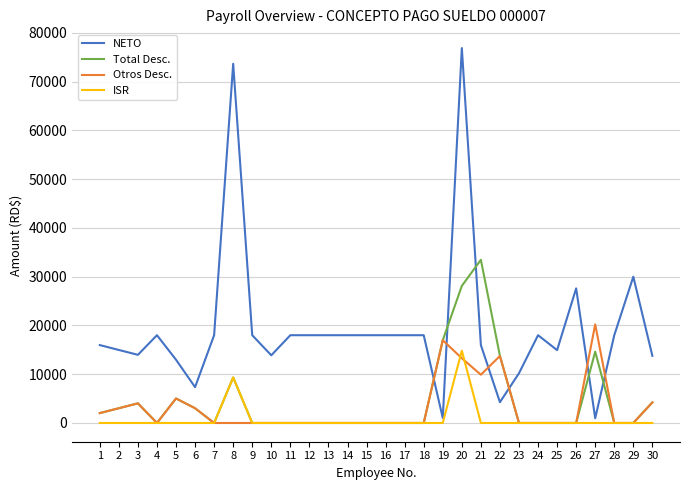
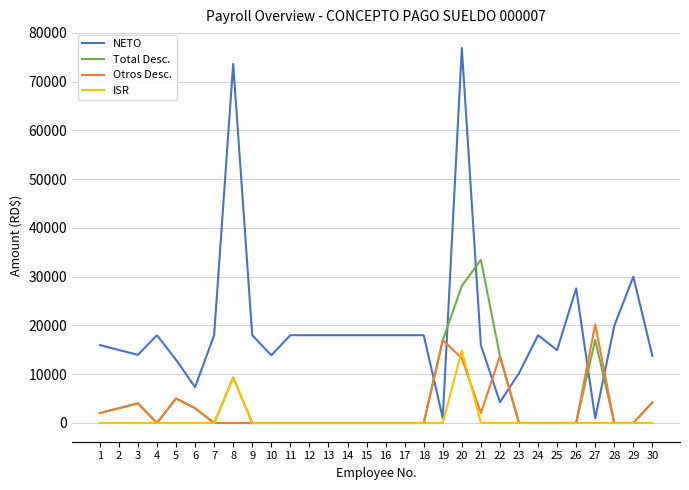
  {
    "NETO": {
      "1": 16000,
      "2": 15000,
      "3": 14000,
      "4": 18000,
      "5": 13000,
      "6": 7000,
      "7": 18000,
      "8": 74000,
      "9": 18000,
      "10": 14000,
      "11": 18000,
      "12": 18000,
      "13": 18000,
      "14": 18000,
      "15": 18000,
      "16": 18000,
      "17": 18000,
      "18": 18000,
      "19": 1000,
      "20": 77000,
      "21": 16000,
      "22": 4000,
      "23": 10000,
      "24": 18000,
      "25": 15000,
      "26": 28000,
      "27": 1000,
-     "28": 18000,
+     "28": 20000,
      "29": 30000,
      "30": 14000
    },
    "Total Desc.": {
      "20": 28000,
      "21": 33000,
-     "27": 15000
+     "27": 17000
    },
    "Otros Desc.": {
      "8": 0,
      "20": 13000,
-     "21": 10000,
+     "21": 2000,
      "27": 20000
    },
    "ISR": {
      "1": 0,
      "2": 0,
      "3": 0,
      "5": 0,
      "6": 0,
      "19": 0,
      "20": 15000,
      "21": 0,
      "22": 0,
      "27": 0,
      "30": 0
    }
  }
